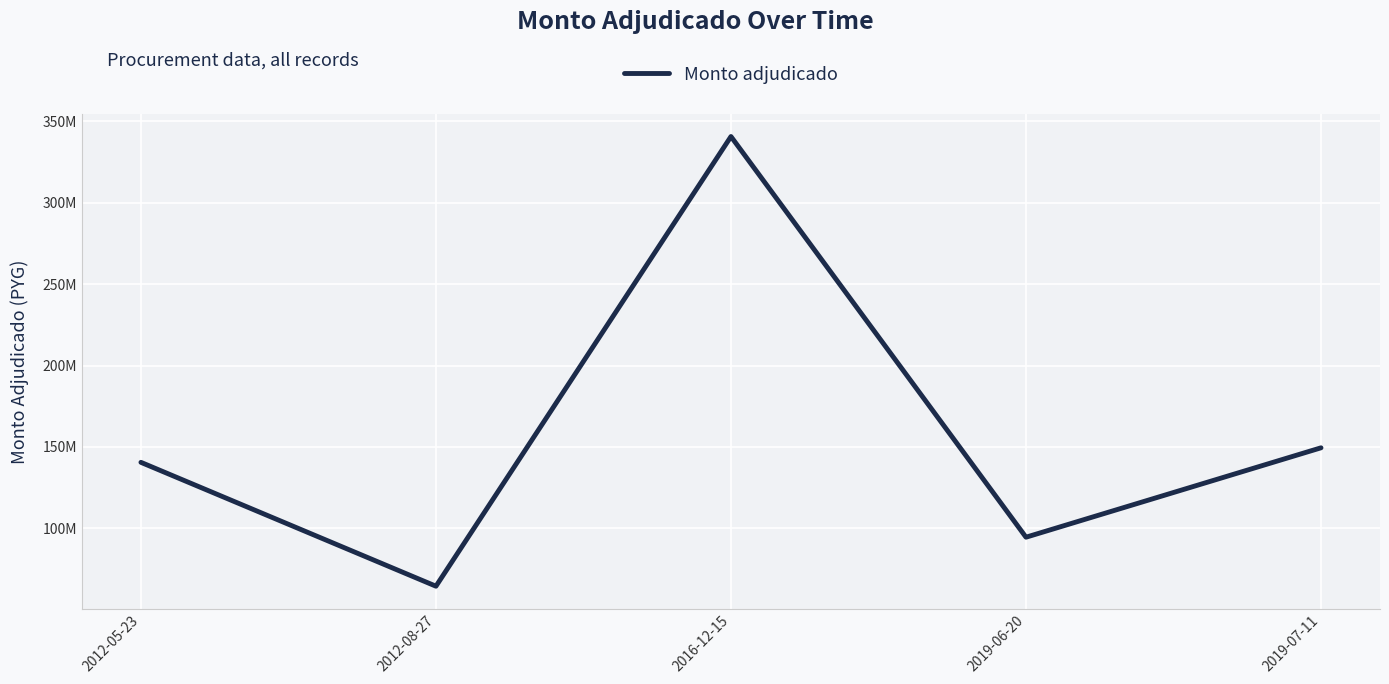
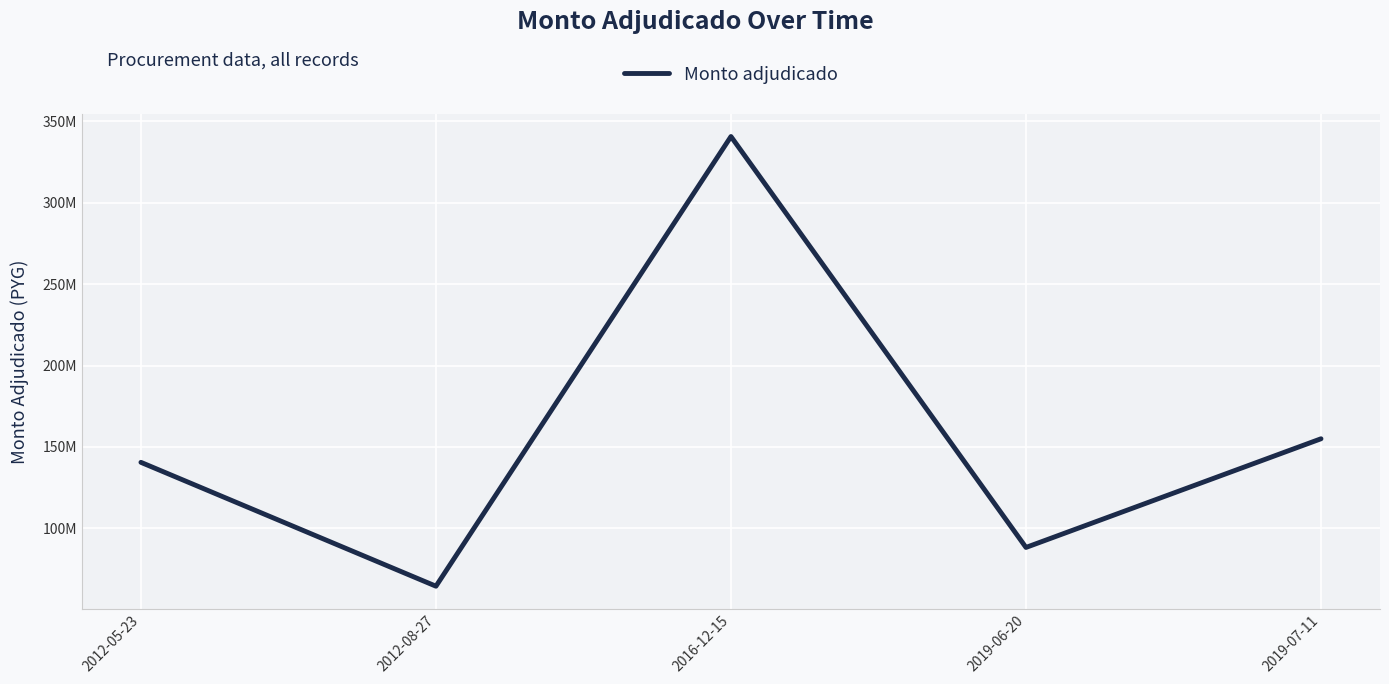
  {
    "2012-05-23": 141000000,
    "2012-08-27": 64000000,
    "2016-12-15": 341000000,
-   "2019-06-20": 95000000,
-   "2019-07-11": 149000000
+   "2019-06-20": 88000000,
+   "2019-07-11": 155000000
  }
